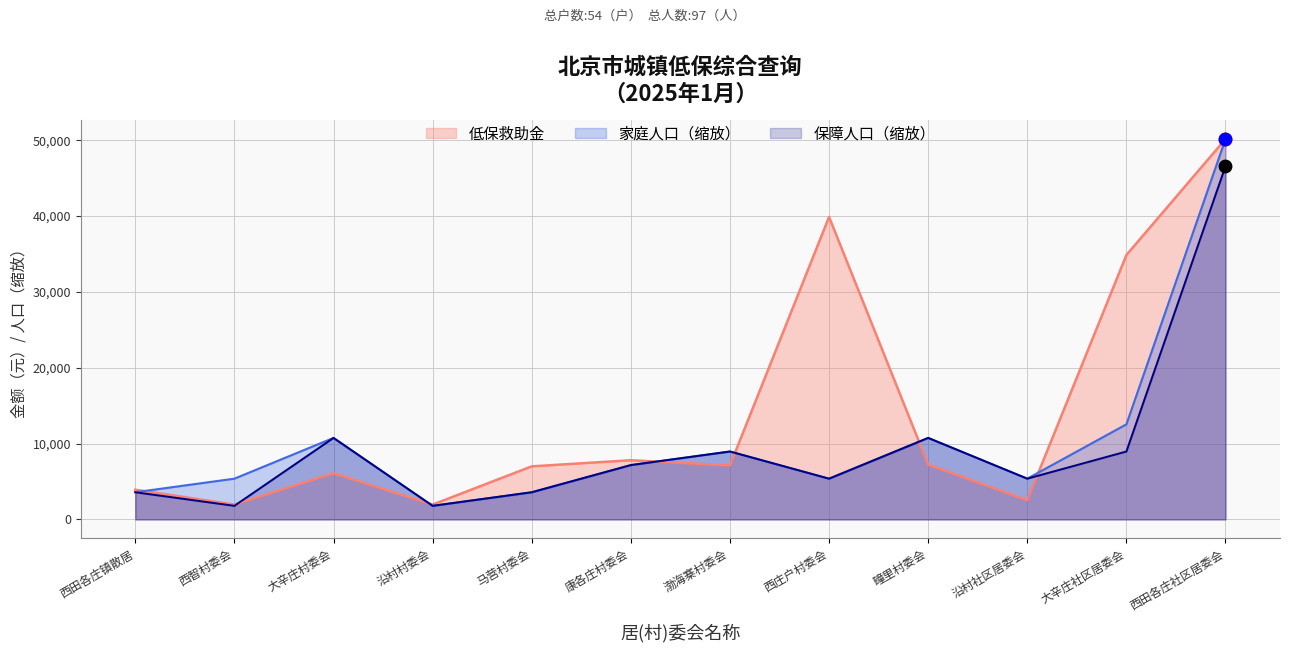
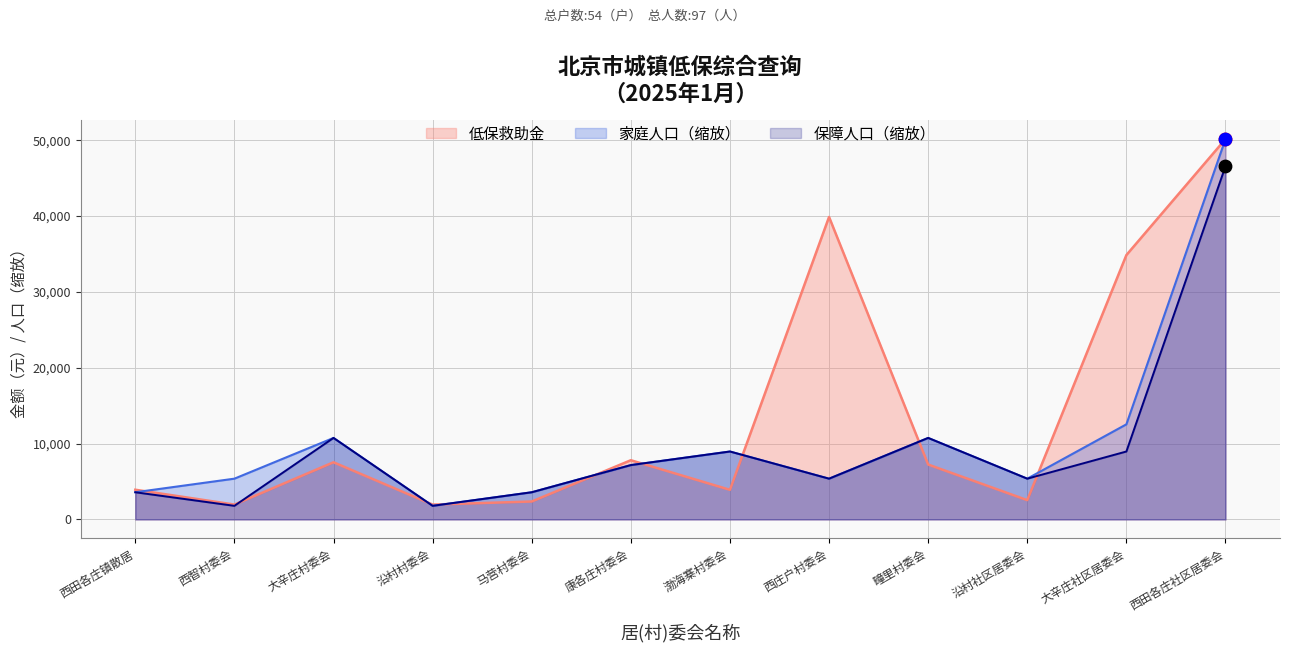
  {
    "低保救助金": {
      "西田各庄镇散居": "4,000",
-     "大辛庄村委会": "6,000",
-     "马营村委会": "7,000",
+     "大辛庄村委会": "8,000",
+     "马营村委会": "2,000",
      "康各庄村委会": "8,000",
-     "渤海寨村委会": "7,000",
+     "渤海寨村委会": "4,000",
      "西庄户村委会": "40,000",
      "疃里村委会": "7,000",
      "沿村社区居委会": "3,000",
      "大辛庄社区居委会": "35,000"
    }
  }
